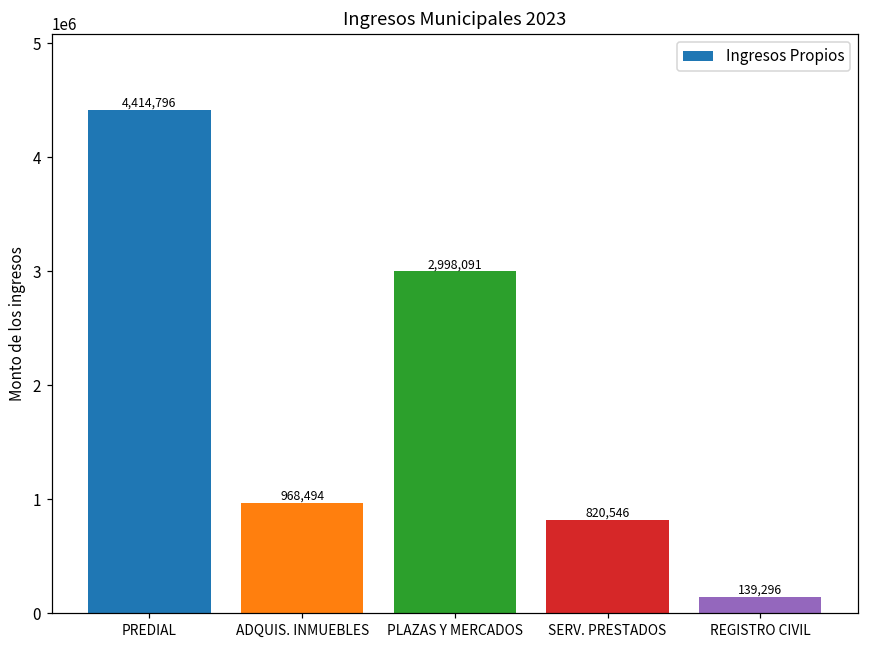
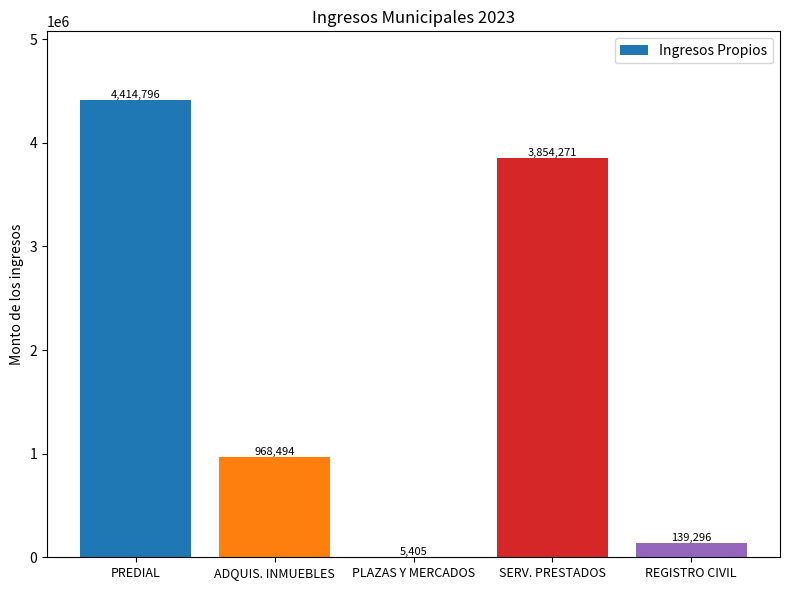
  {
    "PREDIAL": "4,414,796",
    "ADQUIS. INMUEBLES": "968,494",
-   "PLAZAS Y MERCADOS": "2,998,091",
-   "SERV. PRESTADOS": "820,546",
+   "PLAZAS Y MERCADOS": "5,405",
+   "SERV. PRESTADOS": "3,854,271",
    "REGISTRO CIVIL": "139,296"
  }
